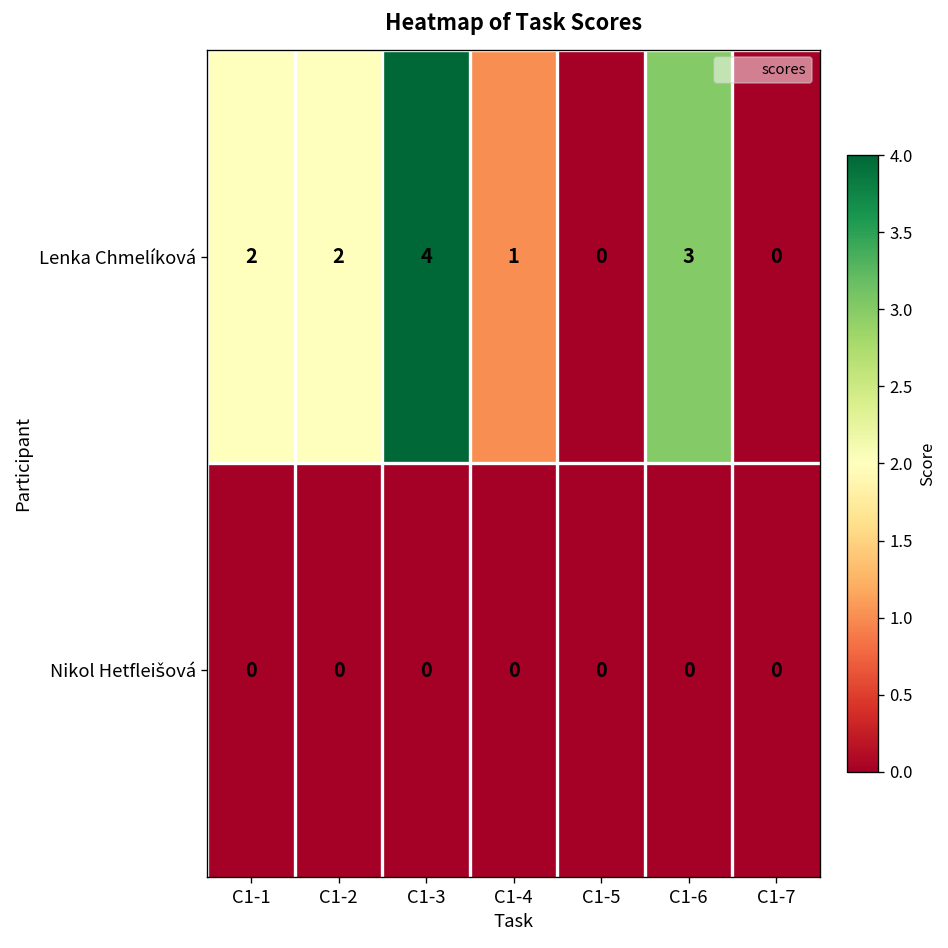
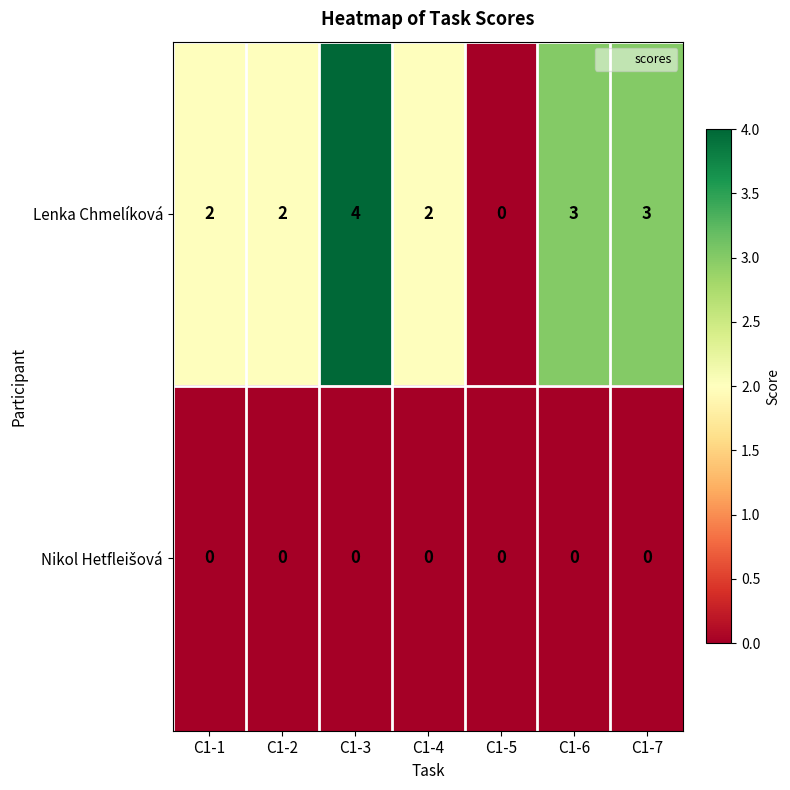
  {
    "Lenka Chmelíková": {
      "C1-1": 2,
      "C1-2": 2,
      "C1-3": 4,
-     "C1-4": 1,
+     "C1-4": 2,
      "C1-5": 0,
      "C1-6": 3,
-     "C1-7": 0
+     "C1-7": 3
    },
    "Nikol Hetfleišová": {
      "C1-1": 0,
      "C1-2": 0,
      "C1-3": 0,
      "C1-4": 0,
      "C1-5": 0,
      "C1-6": 0,
      "C1-7": 0
    }
  }
